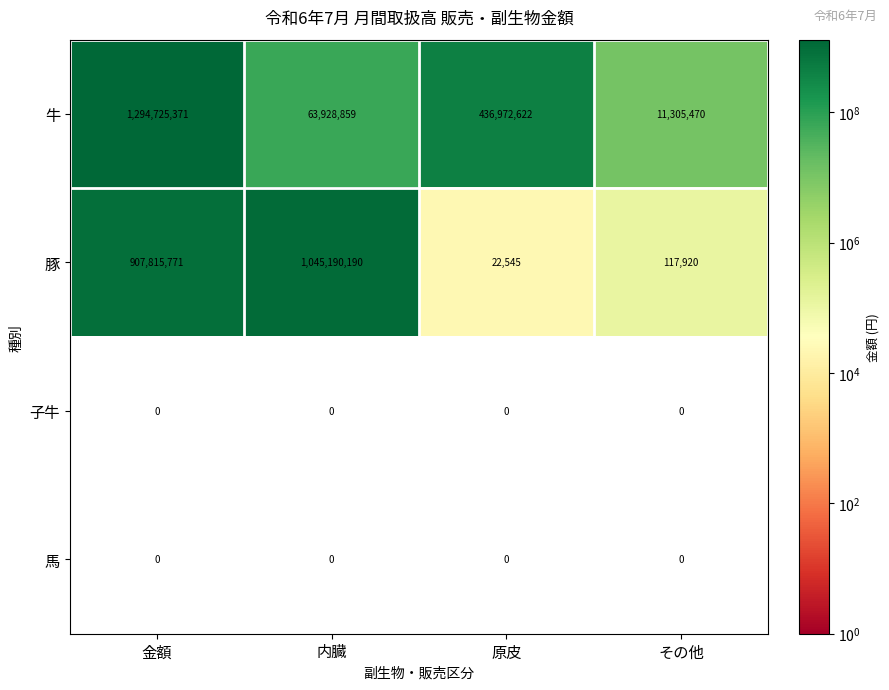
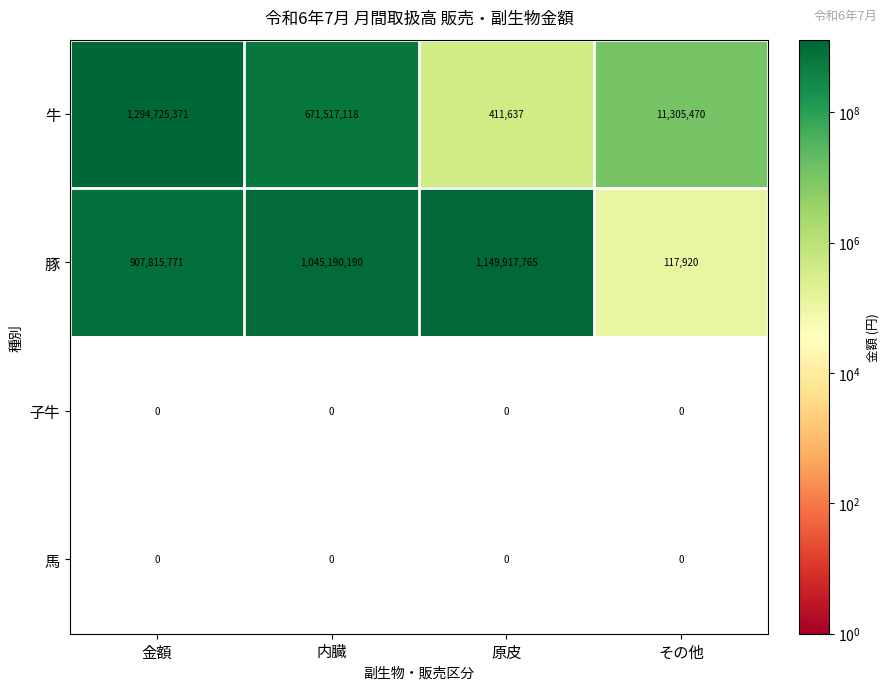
  {
    "牛": {
      "金額": "1,294,725,371",
-     "内臓": "63,928,859",
-     "原皮": "436,972,622",
+     "内臓": "671,517,118",
+     "原皮": "411,637",
      "その他": "11,305,470"
    },
    "豚": {
      "金額": "907,815,771",
      "内臓": "1,045,190,190",
-     "原皮": "22,545",
+     "原皮": "1,149,917,765",
      "その他": "117,920"
    },
    "子牛": {
      "金額": "0",
      "内臓": "0",
      "原皮": "0",
      "その他": "0"
    },
    "馬": {
      "金額": "0",
      "内臓": "0",
      "原皮": "0",
      "その他": "0"
    }
  }
